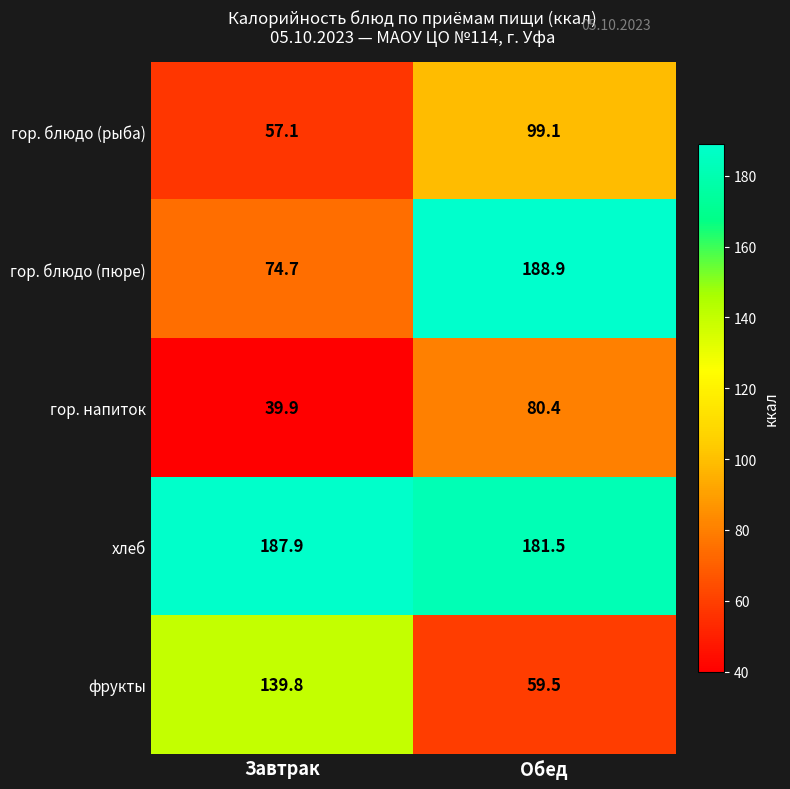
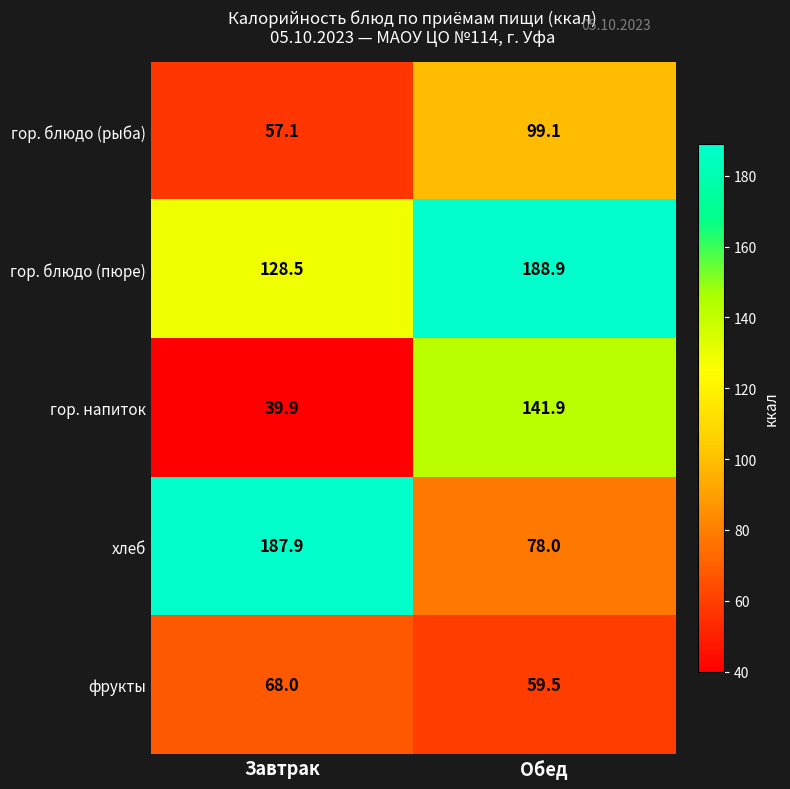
  {
    "гор. блюдо (рыба)": {
      "Завтрак": 57.1,
      "Обед": 99.1
    },
    "гор. блюдо (пюре)": {
-     "Завтрак": 74.7,
+     "Завтрак": 128.5,
      "Обед": 188.9
    },
    "гор. напиток": {
      "Завтрак": 39.9,
-     "Обед": 80.4
+     "Обед": 141.9
    },
    "хлеб": {
      "Завтрак": 187.9,
-     "Обед": 181.5
+     "Обед": 78.0
    },
    "фрукты": {
-     "Завтрак": 139.8,
+     "Завтрак": 68.0,
      "Обед": 59.5
    }
  }
